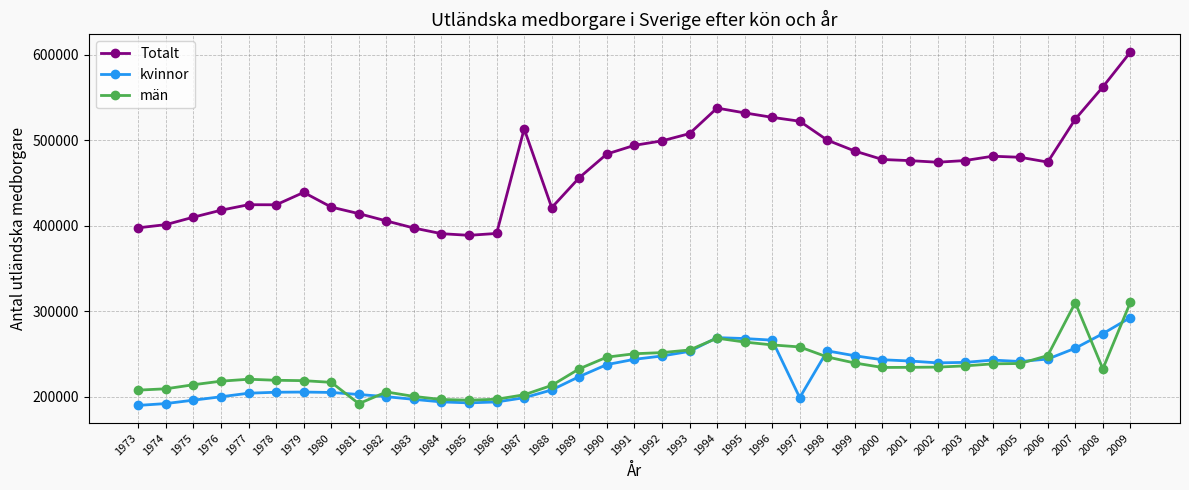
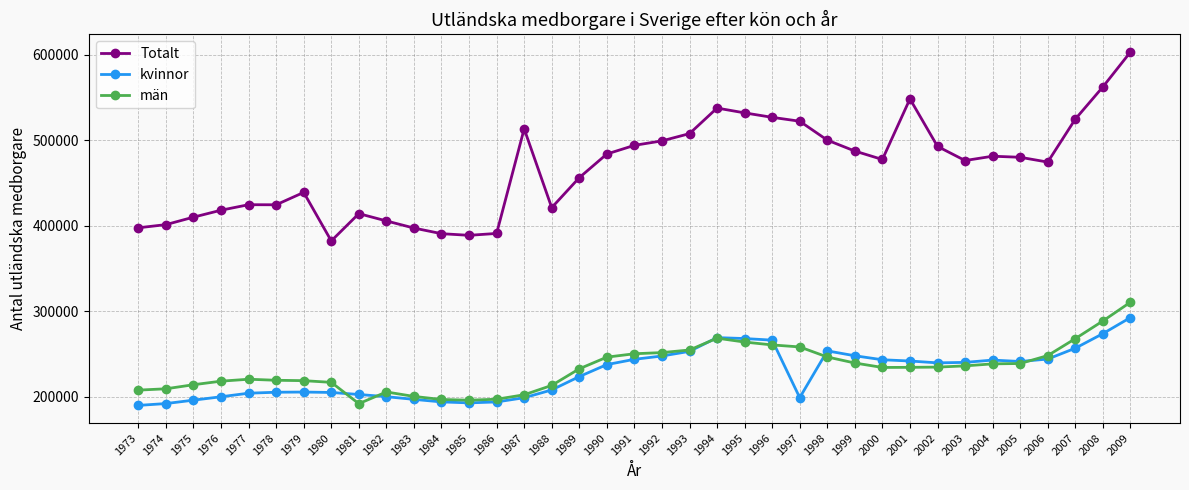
  {
    "Totalt": {
      "1973": 400000,
      "1974": 400000,
      "1975": 410000,
      "1976": 420000,
      "1977": 420000,
      "1978": 420000,
      "1979": 440000,
-     "1980": 420000,
+     "1980": 380000,
      "1981": 410000,
      "1982": 410000,
      "1983": 400000,
      "1984": 390000,
      "1985": 390000,
      "1986": 390000,
      "1987": 510000,
      "1988": 420000,
      "1989": 460000,
      "1990": 480000,
      "1991": 490000,
      "1992": 500000,
      "1993": 510000,
      "1994": 540000,
      "1995": 530000,
      "1996": 530000,
      "1997": 520000,
      "1998": 500000,
      "1999": 490000,
      "2000": 480000,
-     "2001": 480000,
-     "2002": 470000,
+     "2001": 550000,
+     "2002": 490000,
      "2003": 480000,
      "2004": 480000,
      "2005": 480000,
      "2006": 470000,
      "2007": 520000,
      "2008": 560000,
      "2009": 600000
    },
    "kvinnor": {
      "1973": 190000,
      "1974": 190000,
      "1975": 200000,
      "1976": 200000,
      "1977": 200000,
      "1978": 210000,
      "1979": 210000,
      "1980": 200000,
      "1981": 200000,
      "1982": 200000,
      "1983": 200000,
      "1985": 190000,
      "1986": 190000,
      "1987": 200000,
      "1988": 210000,
      "1989": 220000,
      "1990": 240000,
      "1991": 240000,
      "1992": 250000,
      "1995": 270000,
      "1996": 270000,
      "1997": 200000,
      "1998": 250000,
      "1999": 250000,
      "2000": 240000,
      "2001": 240000,
      "2002": 240000,
      "2003": 240000,
      "2004": 240000,
      "2006": 240000,
      "2007": 260000,
      "2008": 270000,
      "2009": 290000
    },
    "män": {
      "1973": 210000,
      "1974": 210000,
      "1975": 210000,
      "1976": 220000,
      "1977": 220000,
      "1978": 220000,
      "1979": 220000,
      "1980": 220000,
      "1981": 190000,
      "1982": 210000,
      "1983": 200000,
      "1985": 200000,
      "1986": 200000,
      "1987": 200000,
      "1988": 210000,
      "1989": 230000,
      "1990": 250000,
      "1991": 250000,
      "1992": 250000,
      "1995": 260000,
      "1996": 260000,
      "1997": 260000,
      "1998": 250000,
      "1999": 240000,
      "2000": 230000,
      "2001": 230000,
      "2002": 230000,
      "2003": 240000,
      "2004": 240000,
      "2006": 250000,
-     "2007": 310000,
-     "2008": 230000,
+     "2007": 270000,
+     "2008": 290000,
      "2009": 310000
    }
  }
